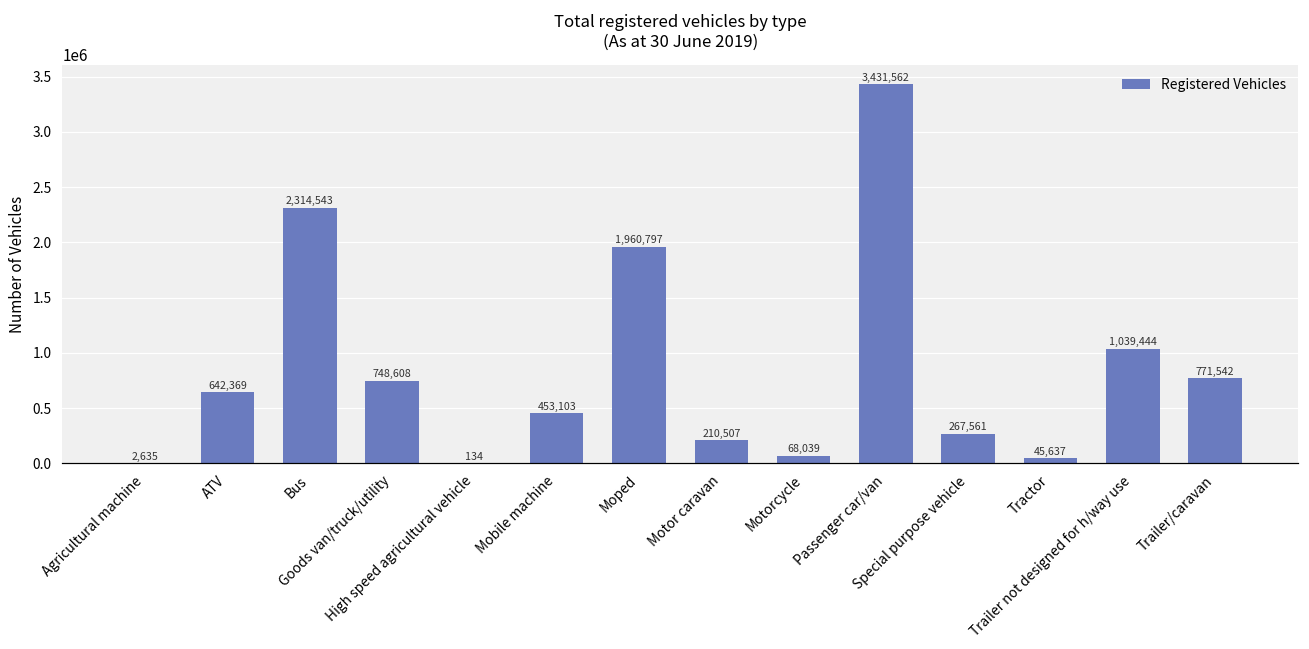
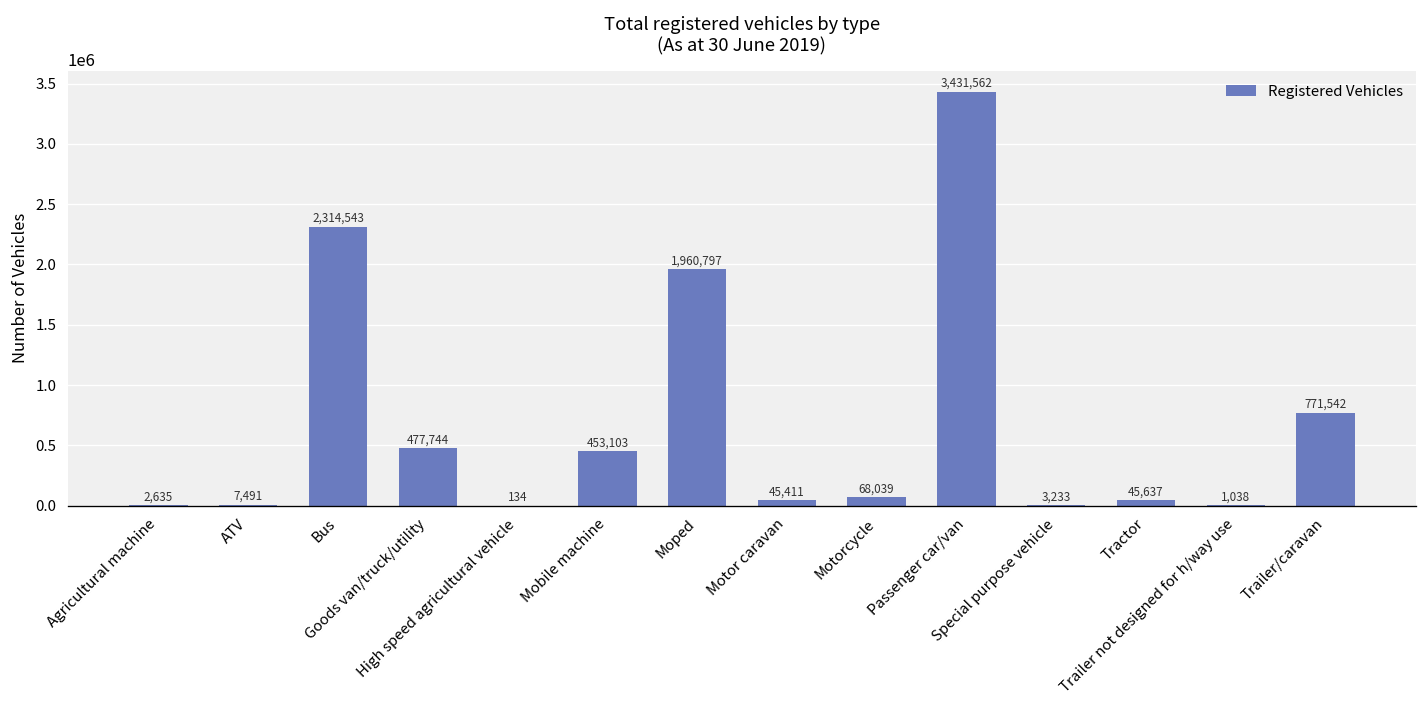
  {
    "Agricultural machine": "2,635",
-   "ATV": "642,369",
+   "ATV": "7,491",
    "Bus": "2,314,543",
-   "Goods van/truck/utility": "748,608",
+   "Goods van/truck/utility": "477,744",
    "High speed agricultural vehicle": "134",
    "Mobile machine": "453,103",
    "Moped": "1,960,797",
-   "Motor caravan": "210,507",
+   "Motor caravan": "45,411",
    "Motorcycle": "68,039",
    "Passenger car/van": "3,431,562",
-   "Special purpose vehicle": "267,561",
+   "Special purpose vehicle": "3,233",
    "Tractor": "45,637",
-   "Trailer not designed for h/way use": "1,039,444",
+   "Trailer not designed for h/way use": "1,038",
    "Trailer/caravan": "771,542"
  }
